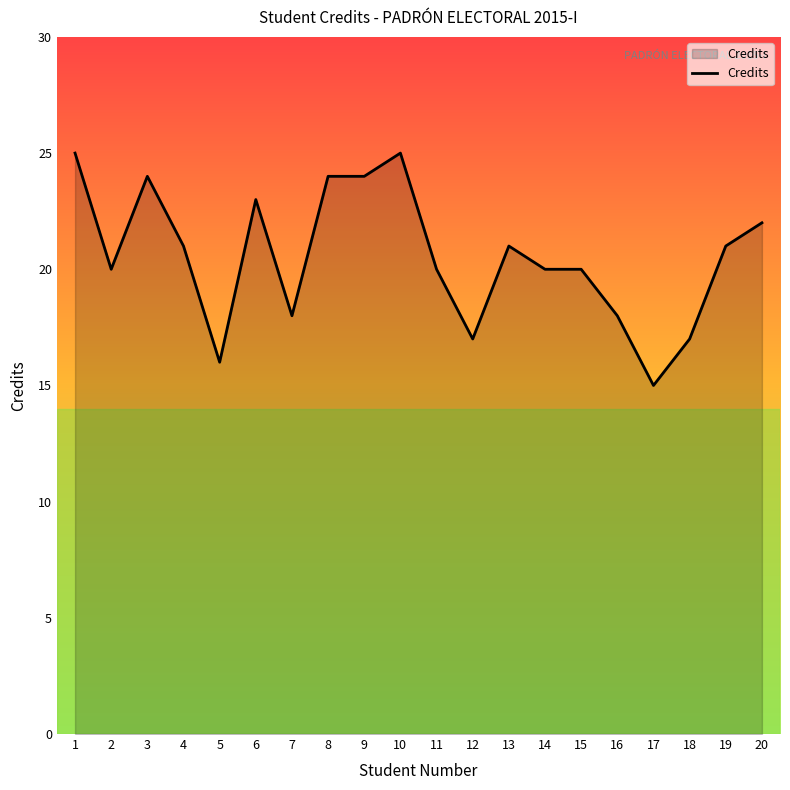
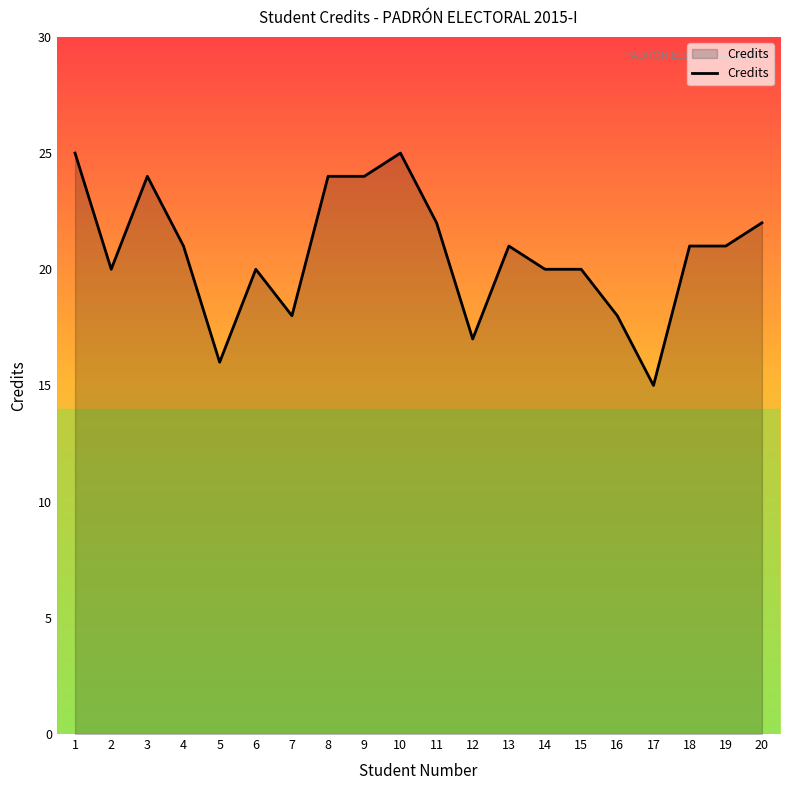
  {
    "1": 25,
    "2": 20,
    "3": 24,
    "4": 21,
    "5": 16,
-   "6": 23,
+   "6": 20,
    "7": 18,
    "8": 24,
    "9": 24,
    "10": 25,
-   "11": 20,
+   "11": 22,
    "12": 17,
    "13": 21,
    "14": 20,
    "15": 20,
    "16": 18,
    "17": 15,
-   "18": 17,
+   "18": 21,
    "19": 21,
    "20": 22
  }
